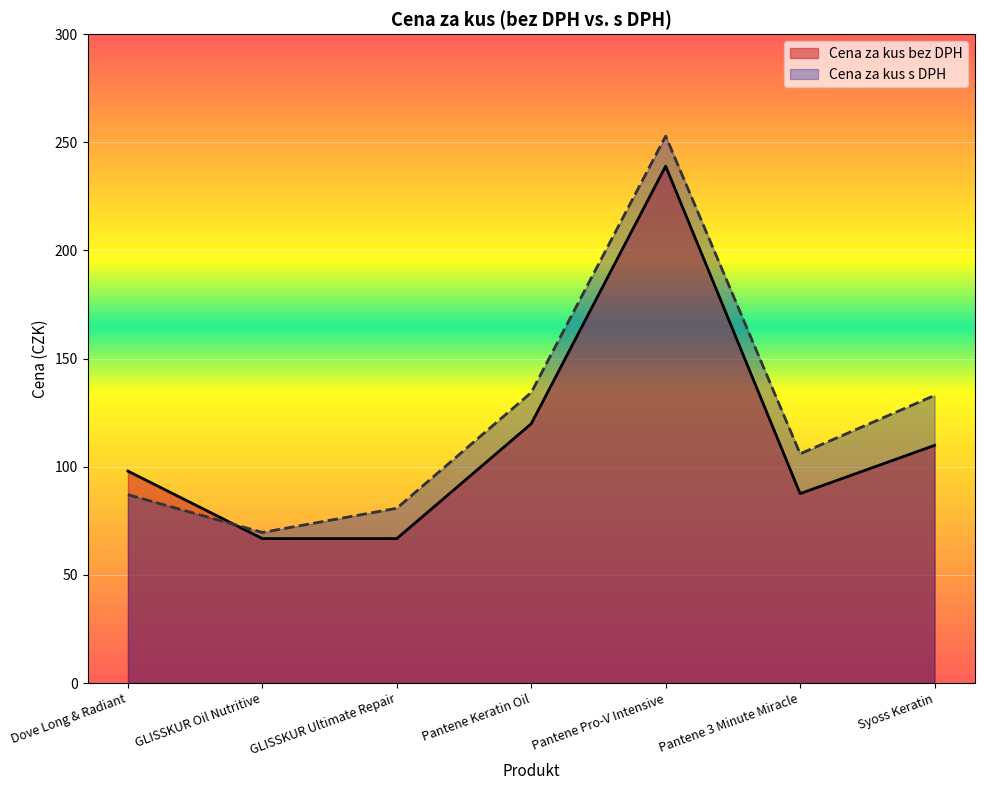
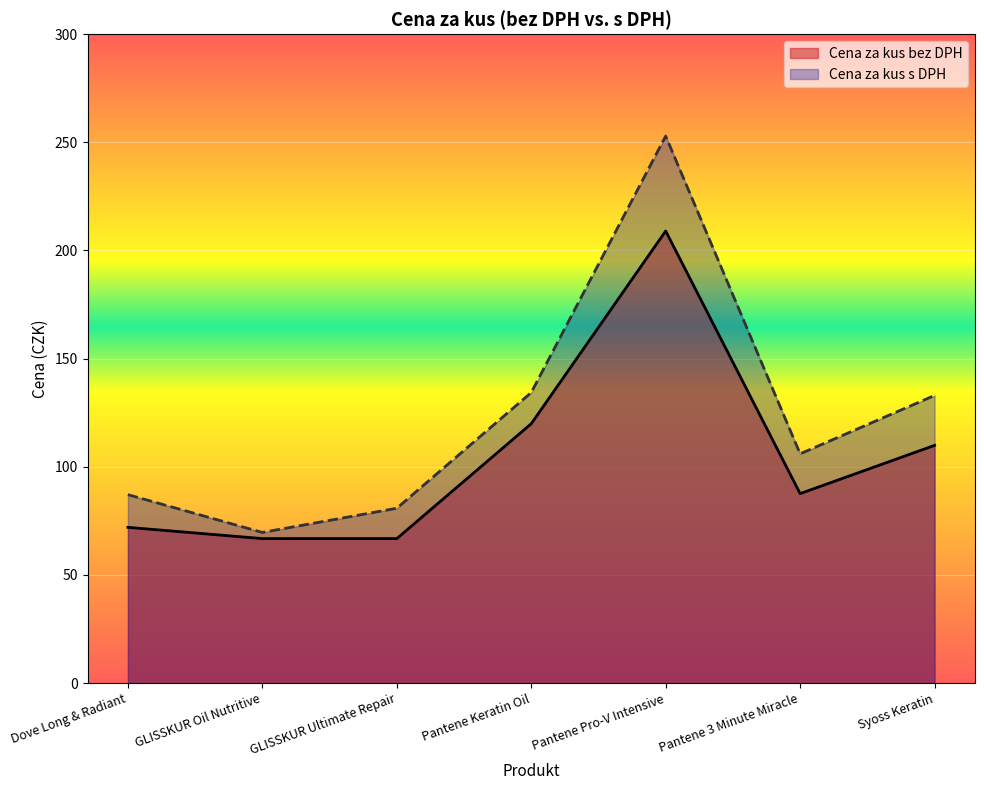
  {
    "Cena za kus bez DPH": {
-     "Dove Long & Radiant": 98,
+     "Dove Long & Radiant": 72,
      "GLISSKUR Oil Nutritive": 67,
      "GLISSKUR Ultimate Repair": 67,
      "Pantene Keratin Oil": 120,
-     "Pantene Pro-V Intensive": 239,
+     "Pantene Pro-V Intensive": 209,
      "Pantene 3 Minute Miracle": 88,
      "Syoss Keratin": 110
    },
    "Cena za kus s DPH": {
      "Dove Long & Radiant": 87,
      "GLISSKUR Oil Nutritive": 70,
      "GLISSKUR Ultimate Repair": 81,
      "Pantene Keratin Oil": 134,
      "Pantene Pro-V Intensive": 253,
      "Pantene 3 Minute Miracle": 106,
      "Syoss Keratin": 133
    }
  }
